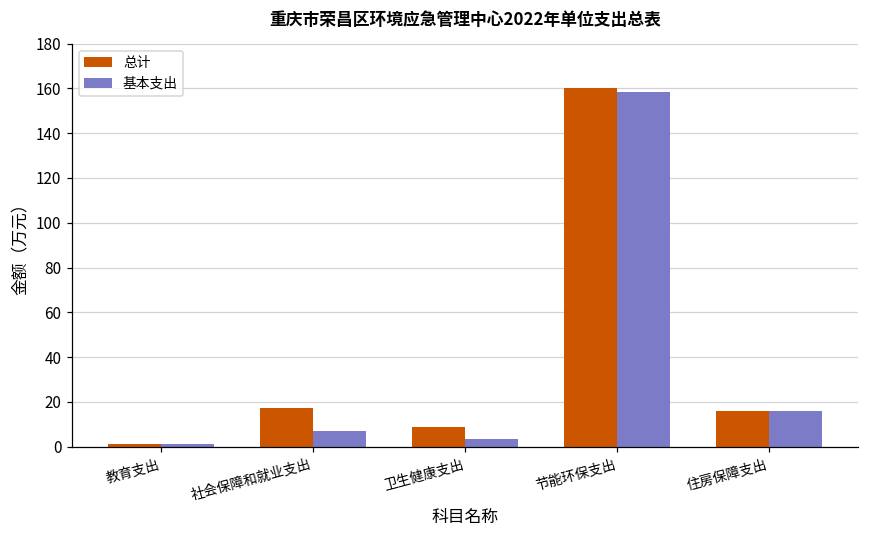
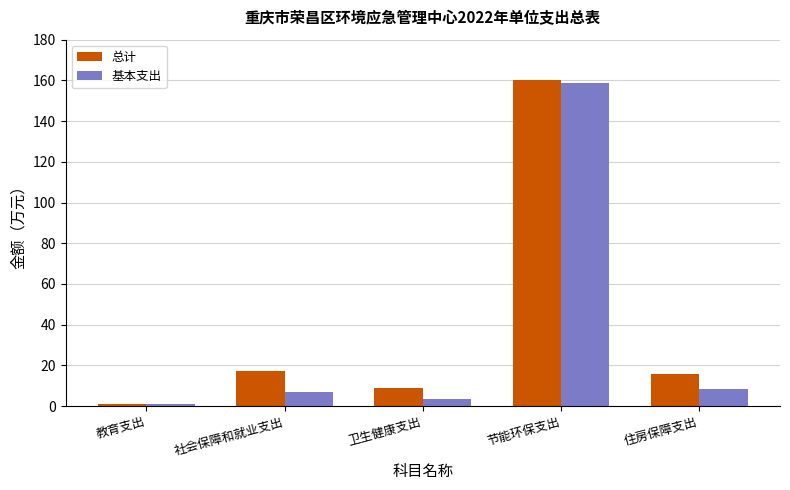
  {
    "总计": {
      "社会保障和就业支出": 17,
      "卫生健康支出": 9,
      "节能环保支出": 160,
      "住房保障支出": 16
    },
    "基本支出": {
      "社会保障和就业支出": 7,
      "卫生健康支出": 3,
      "节能环保支出": 159,
-     "住房保障支出": 16
+     "住房保障支出": 9
    }
  }
